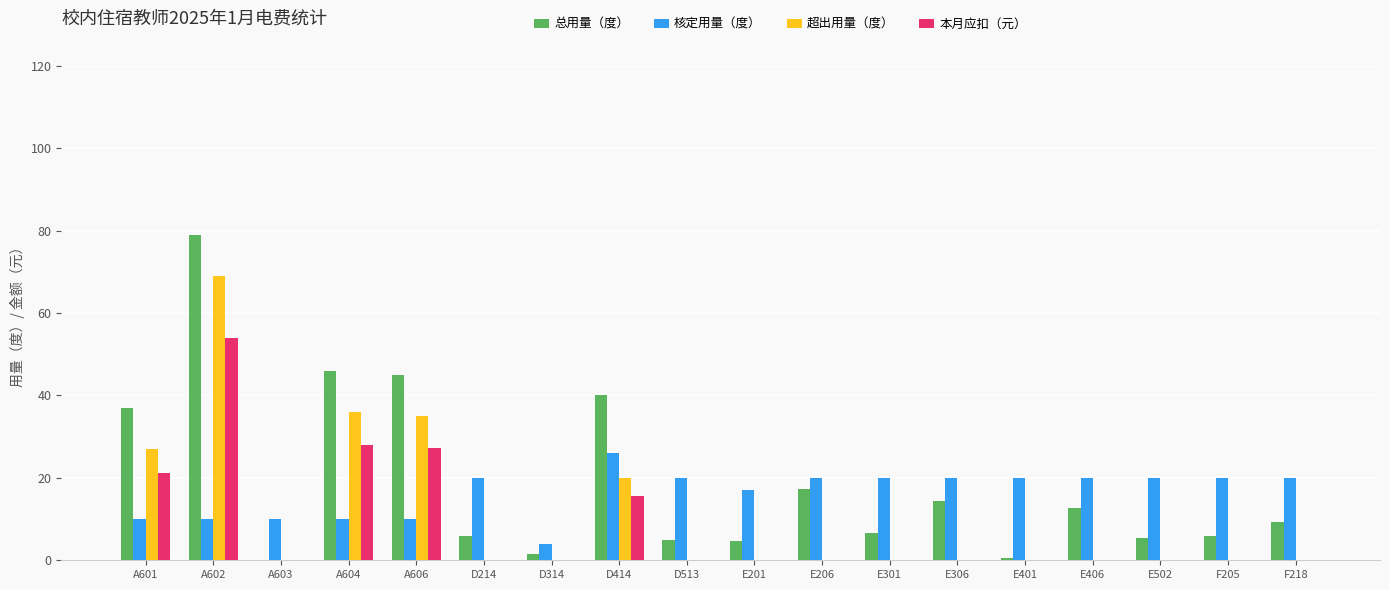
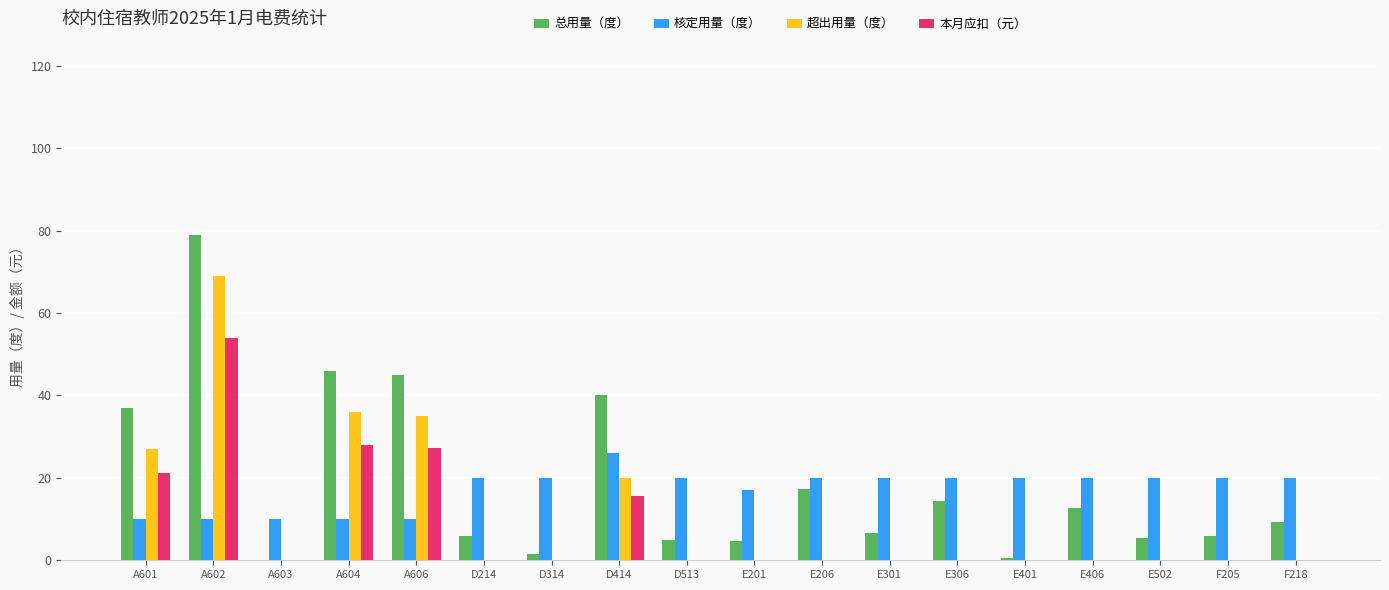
  {
    "总用量（度）": {
      "A601": 37,
      "A602": 79,
      "A603": 0,
      "A604": 46,
      "A606": 45,
      "D214": 6,
      "D314": 2,
      "D414": 40,
      "D513": 5,
      "E201": 5,
      "E206": 17,
      "E301": 7,
      "E306": 14,
      "E406": 13,
      "E502": 6,
      "F205": 6,
      "F218": 9
    },
    "核定用量（度）": {
      "A601": 10,
      "A602": 10,
      "A603": 10,
      "A604": 10,
      "A606": 10,
      "D214": 20,
-     "D314": 4,
+     "D314": 20,
      "D414": 26,
      "D513": 20,
      "E201": 17,
      "E206": 20,
      "E301": 20,
      "E306": 20,
      "E401": 20,
      "E406": 20,
      "E502": 20,
      "F205": 20,
      "F218": 20
    },
    "超出用量（度）": {
      "A601": 27,
      "A602": 69,
      "A603": 0,
      "A604": 36,
      "A606": 35,
      "D214": 0,
      "D314": 0,
      "D414": 20,
      "D513": 0,
      "E201": 0,
      "E206": 0,
      "E301": 0,
      "E306": 0,
      "E401": 0,
      "E406": 0,
      "E502": 0,
      "F205": 0,
      "F218": 0
    },
    "本月应扣（元）": {
      "A601": 21,
      "A602": 54,
      "A603": 0,
      "A604": 28,
      "A606": 27,
      "D214": 0,
      "D314": 0,
      "D414": 16,
      "D513": 0,
      "E201": 0,
      "E206": 0,
      "E301": 0,
      "E306": 0,
      "E401": 0,
      "E406": 0,
      "E502": 0,
      "F205": 0,
      "F218": 0
    }
  }
